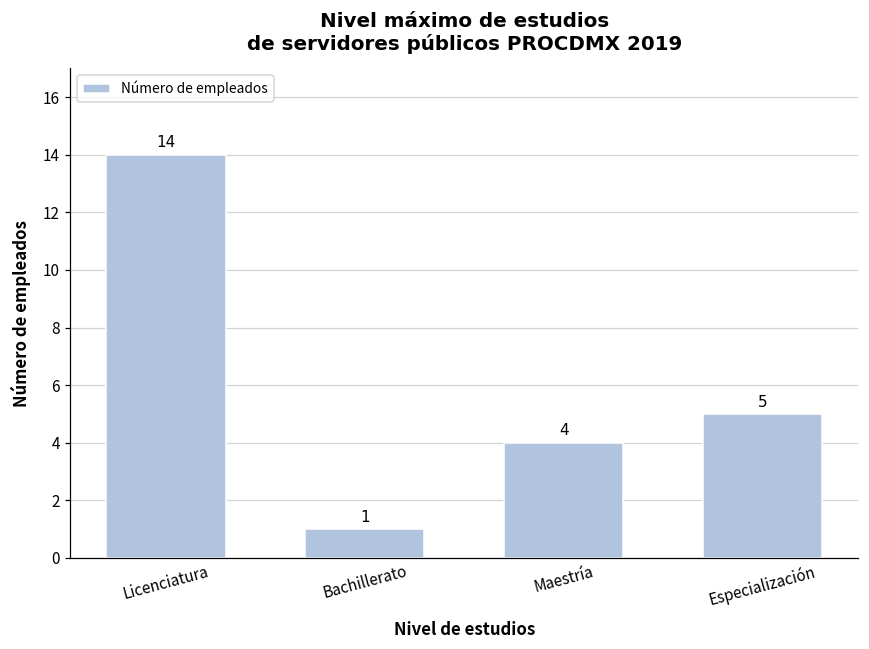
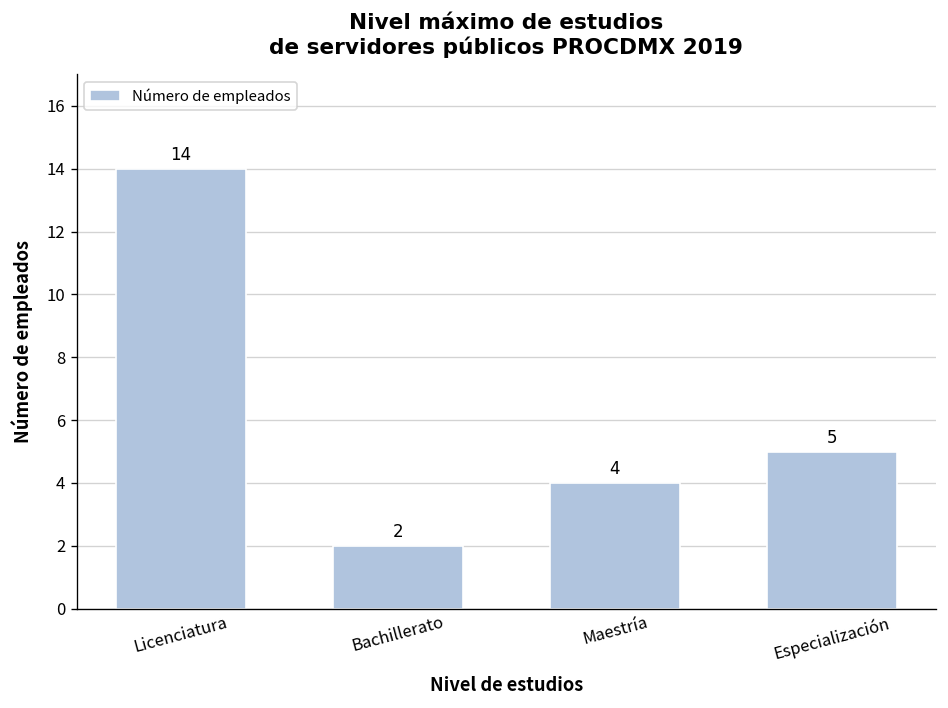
  {
    "Licenciatura": 14,
-   "Bachillerato": 1,
+   "Bachillerato": 2,
    "Maestría": 4,
    "Especialización": 5
  }
